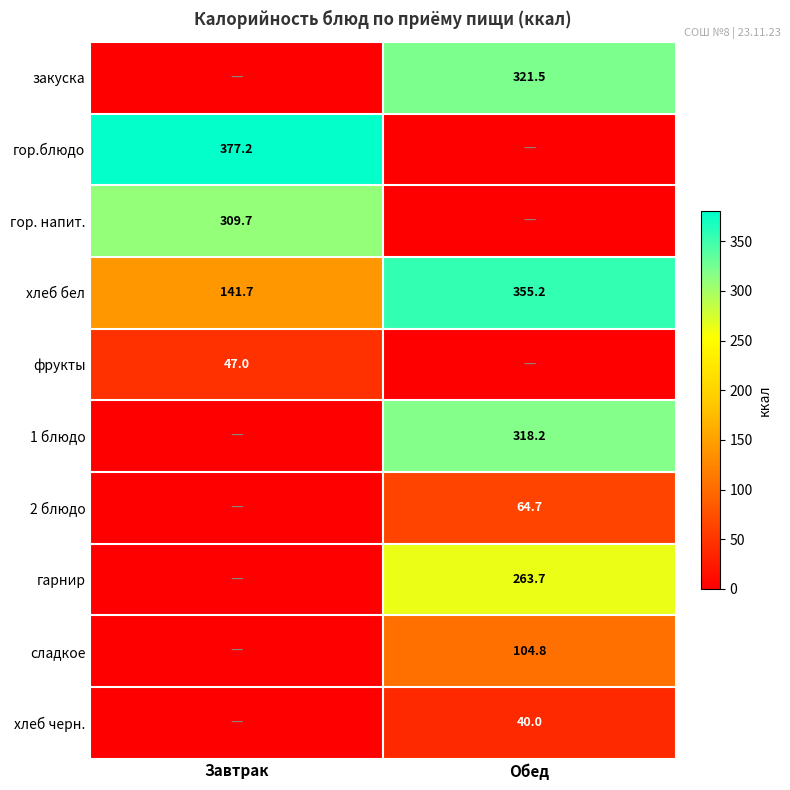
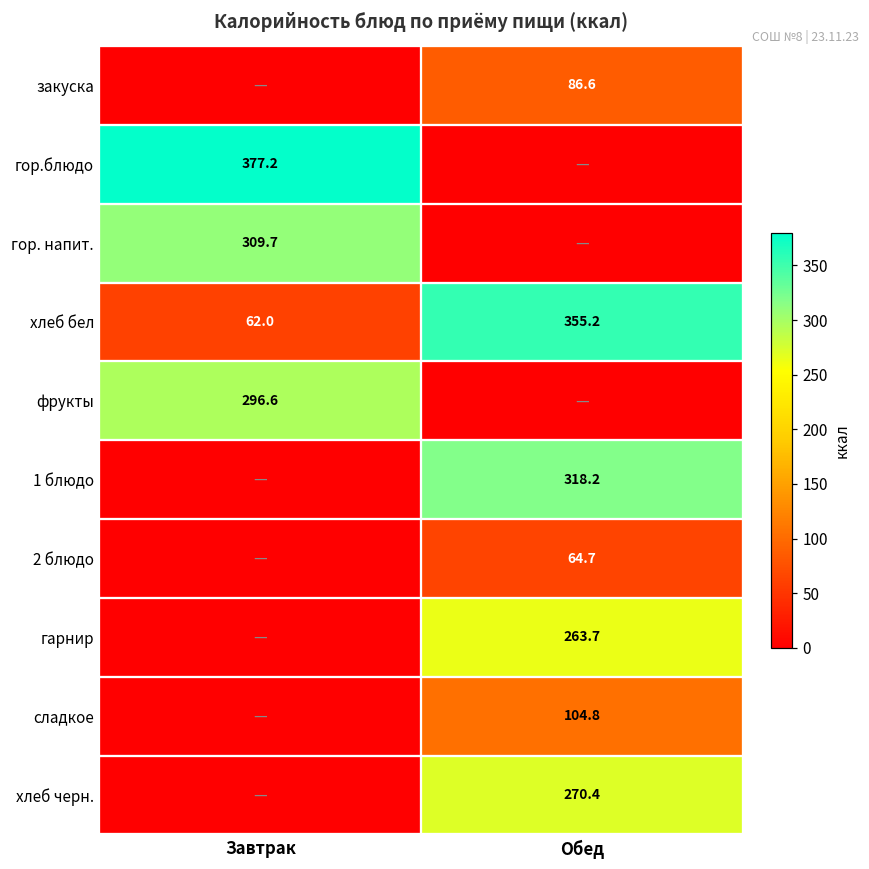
  {
    "закуска": {
-     "Обед": 321.5
+     "Обед": 86.6
    },
    "гор.блюдо": {
      "Завтрак": 377.2
    },
    "гор. напит.": {
      "Завтрак": 309.7
    },
    "хлеб бел": {
-     "Завтрак": 141.7,
+     "Завтрак": 62.0,
      "Обед": 355.2
    },
    "фрукты": {
-     "Завтрак": 47.0
+     "Завтрак": 296.6
    },
    "1 блюдо": {
      "Обед": 318.2
    },
    "2 блюдо": {
      "Обед": 64.7
    },
    "гарнир": {
      "Обед": 263.7
    },
    "сладкое": {
      "Обед": 104.8
    },
    "хлеб черн.": {
-     "Обед": 40.0
+     "Обед": 270.4
    }
  }
